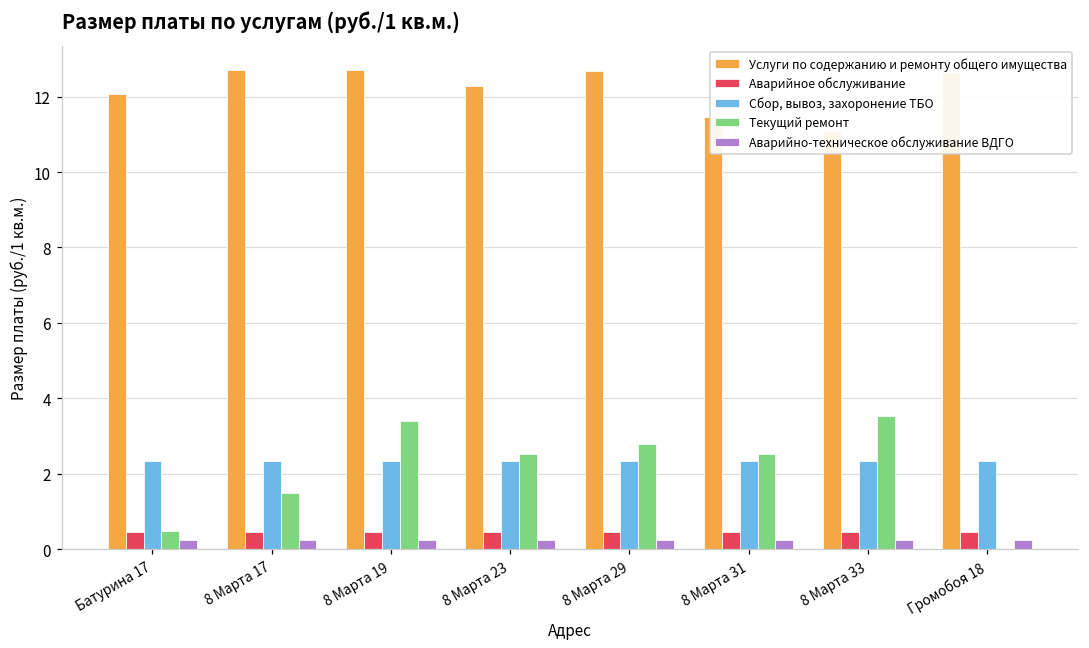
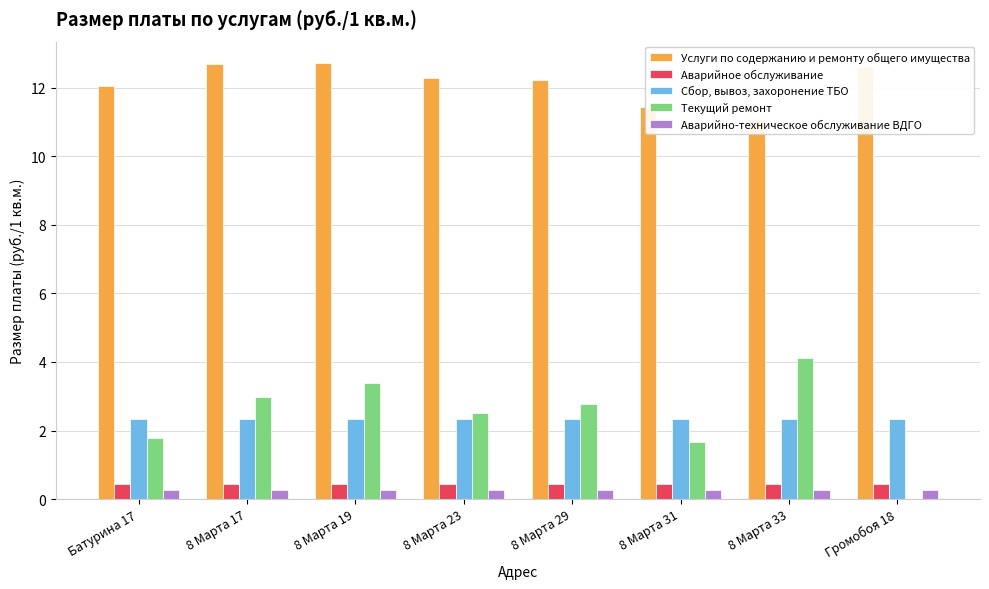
  {
    "Услуги по содержанию и ремонту общего имущества": {
      "Батурина 17": 12.1,
      "8 Марта 17": 12.7,
      "8 Марта 19": 12.7,
      "8 Марта 23": 12.3,
-     "8 Марта 29": 12.7
+     "8 Марта 29": 12.2
    },
    "Аварийное обслуживание": {
      "Батурина 17": 0.5,
      "8 Марта 17": 0.5,
      "8 Марта 19": 0.5,
      "8 Марта 23": 0.5,
      "8 Марта 29": 0.5,
      "8 Марта 31": 0.5,
      "8 Марта 33": 0.5,
      "Громобоя 18": 0.5
    },
    "Сбор, вывоз, захоронение ТБО": {
      "Батурина 17": 2.3,
      "8 Марта 17": 2.3,
      "8 Марта 19": 2.3,
      "8 Марта 23": 2.3,
      "8 Марта 29": 2.3,
      "8 Марта 31": 2.3,
      "8 Марта 33": 2.3,
      "Громобоя 18": 2.3
    },
    "Текущий ремонт": {
-     "Батурина 17": 0.5,
-     "8 Марта 17": 1.5,
+     "Батурина 17": 1.8,
+     "8 Марта 17": 3.0,
      "8 Марта 19": 3.4,
      "8 Марта 23": 2.5,
      "8 Марта 29": 2.8,
-     "8 Марта 31": 2.5,
-     "8 Марта 33": 3.5,
+     "8 Марта 31": 1.7,
+     "8 Марта 33": 4.1,
      "Громобоя 18": 0.0
    },
    "Аварийно-техническое обслуживание ВДГО": {
      "Батурина 17": 0.3,
      "8 Марта 17": 0.3,
      "8 Марта 19": 0.3,
      "8 Марта 23": 0.3,
      "8 Марта 29": 0.3,
      "8 Марта 31": 0.3,
      "8 Марта 33": 0.3,
      "Громобоя 18": 0.3
    }
  }
